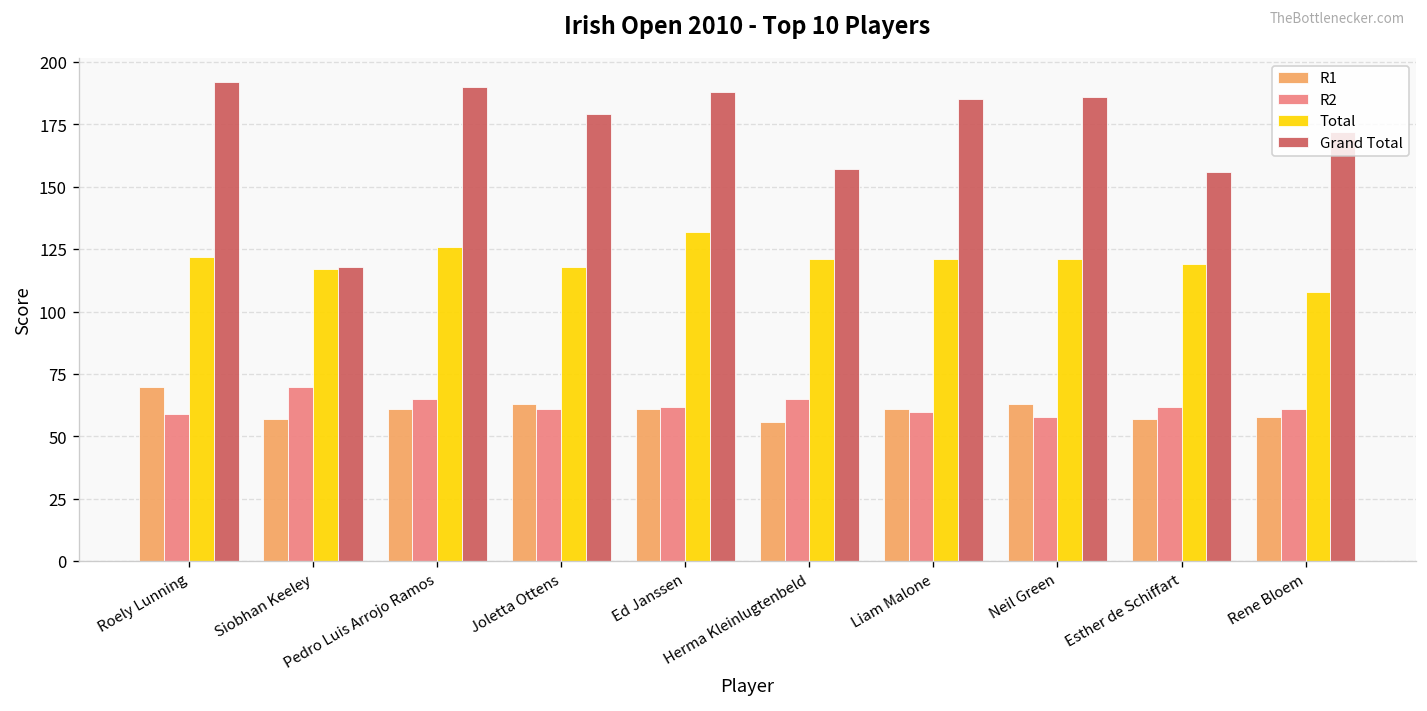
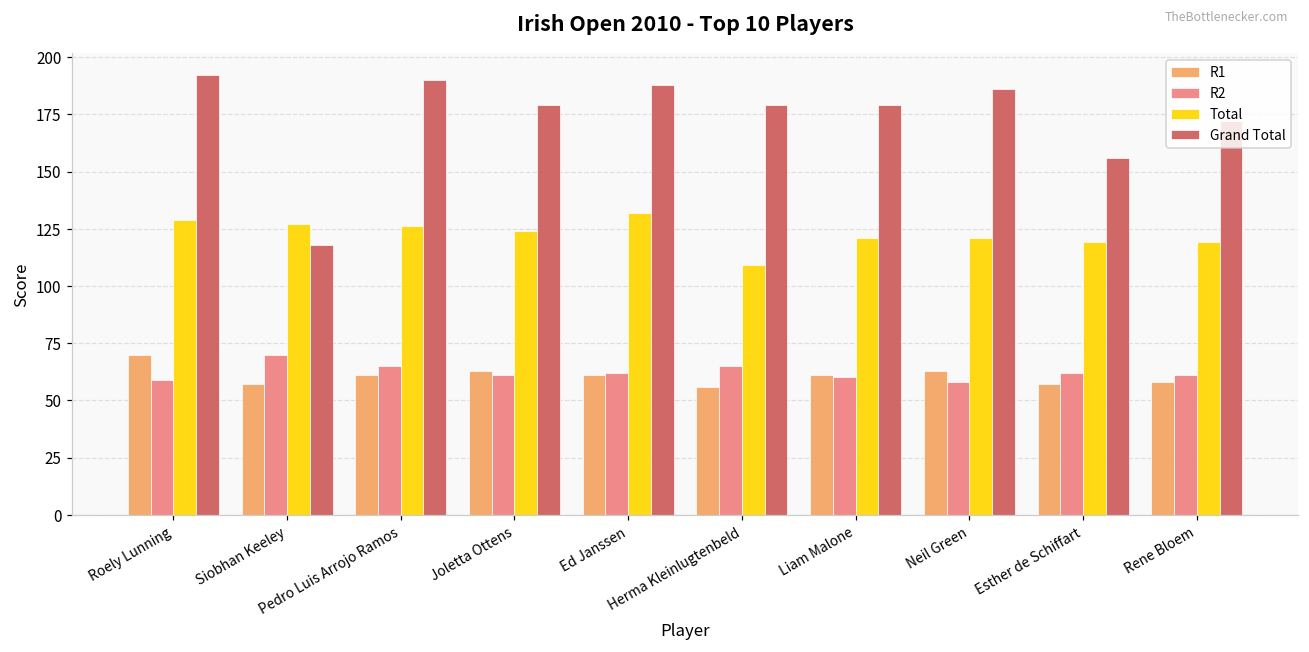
  {
    "Total": {
-     "Roely Lunning": 122,
-     "Siobhan Keeley": 117,
+     "Roely Lunning": 129,
+     "Siobhan Keeley": 127,
      "Pedro Luis Arrojo Ramos": 126,
-     "Joletta Ottens": 118,
+     "Joletta Ottens": 124,
      "Ed Janssen": 132,
-     "Herma Kleinlugtenbeld": 121,
+     "Herma Kleinlugtenbeld": 109,
      "Liam Malone": 121,
      "Neil Green": 121,
      "Esther de Schiffart": 119,
-     "Rene Bloem": 108
+     "Rene Bloem": 119
    },
    "Grand Total": {
      "Roely Lunning": 192,
      "Siobhan Keeley": 118,
      "Pedro Luis Arrojo Ramos": 190,
      "Joletta Ottens": 179,
      "Ed Janssen": 188,
-     "Herma Kleinlugtenbeld": 157,
-     "Liam Malone": 185,
+     "Herma Kleinlugtenbeld": 179,
+     "Liam Malone": 179,
      "Neil Green": 186,
      "Esther de Schiffart": 156
    }
  }
